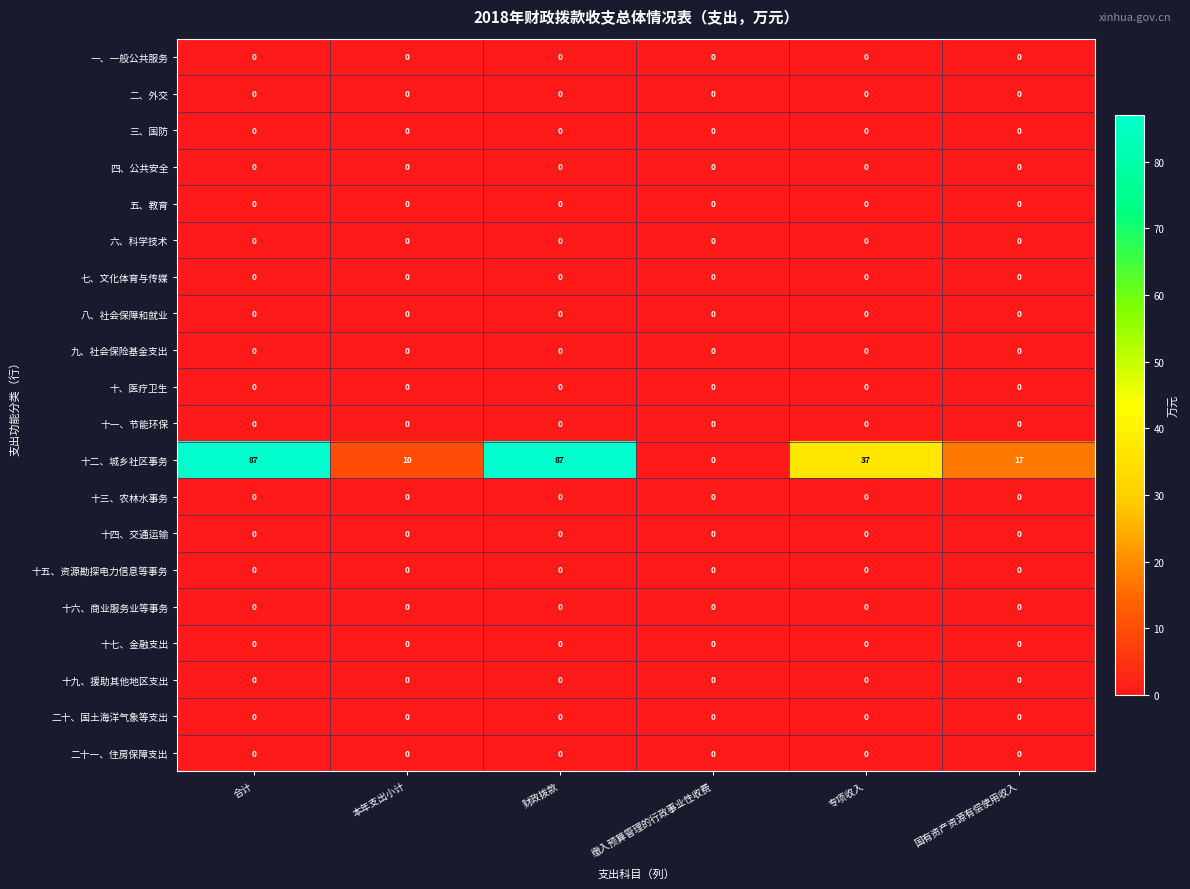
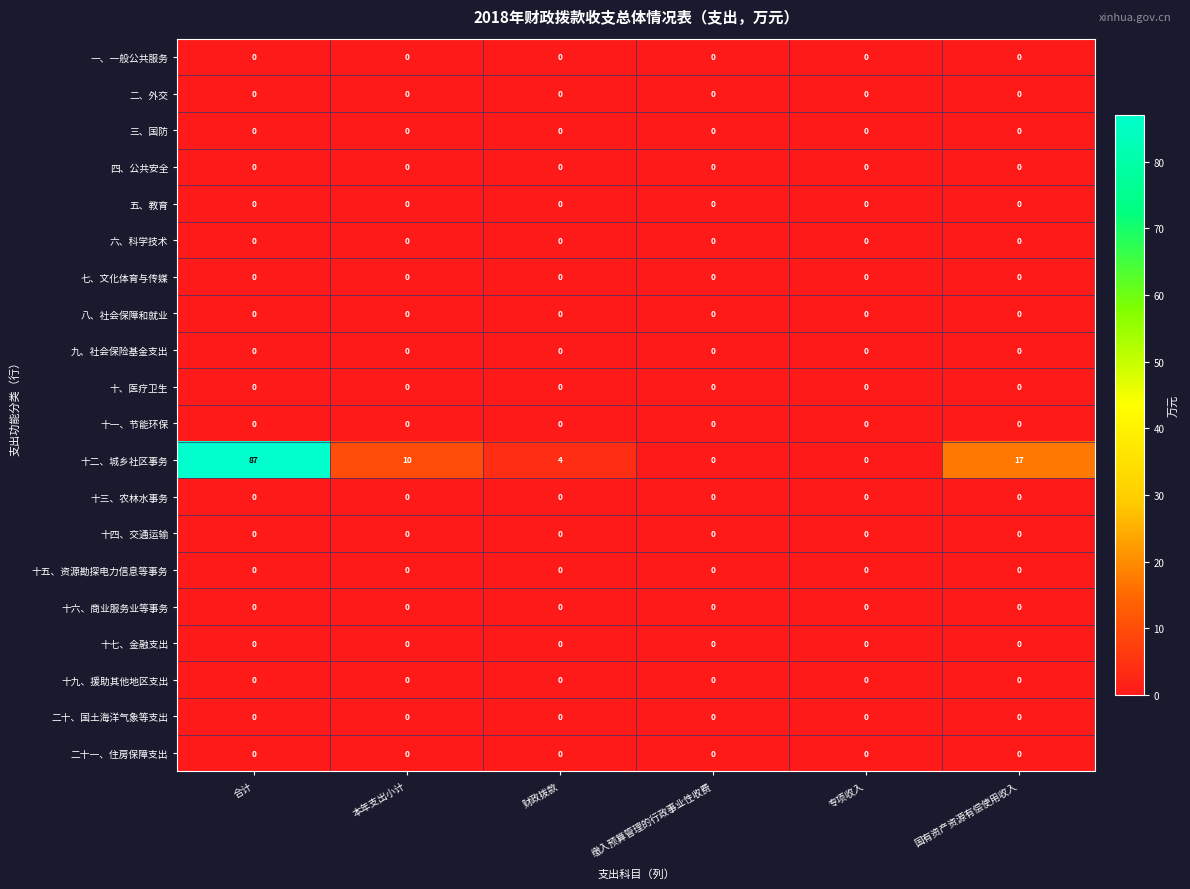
  {
    "一、一般公共服务": {
      "合计": 0,
      "本年支出小计": 0,
      "财政拨款": 0,
      "缴入预算管理的行政事业性收费": 0,
      "专项收入": 0,
      "国有资产资源有偿使用收入": 0
    },
    "二、外交": {
      "合计": 0,
      "本年支出小计": 0,
      "财政拨款": 0,
      "缴入预算管理的行政事业性收费": 0,
      "专项收入": 0,
      "国有资产资源有偿使用收入": 0
    },
    "三、国防": {
      "合计": 0,
      "本年支出小计": 0,
      "财政拨款": 0,
      "缴入预算管理的行政事业性收费": 0,
      "专项收入": 0,
      "国有资产资源有偿使用收入": 0
    },
    "四、公共安全": {
      "合计": 0,
      "本年支出小计": 0,
      "财政拨款": 0,
      "缴入预算管理的行政事业性收费": 0,
      "专项收入": 0,
      "国有资产资源有偿使用收入": 0
    },
    "五、教育": {
      "合计": 0,
      "本年支出小计": 0,
      "财政拨款": 0,
      "缴入预算管理的行政事业性收费": 0,
      "专项收入": 0,
      "国有资产资源有偿使用收入": 0
    },
    "六、科学技术": {
      "合计": 0,
      "本年支出小计": 0,
      "财政拨款": 0,
      "缴入预算管理的行政事业性收费": 0,
      "专项收入": 0,
      "国有资产资源有偿使用收入": 0
    },
    "七、文化体育与传媒": {
      "合计": 0,
      "本年支出小计": 0,
      "财政拨款": 0,
      "缴入预算管理的行政事业性收费": 0,
      "专项收入": 0,
      "国有资产资源有偿使用收入": 0
    },
    "八、社会保障和就业": {
      "合计": 0,
      "本年支出小计": 0,
      "财政拨款": 0,
      "缴入预算管理的行政事业性收费": 0,
      "专项收入": 0,
      "国有资产资源有偿使用收入": 0
    },
    "九、社会保险基金支出": {
      "合计": 0,
      "本年支出小计": 0,
      "财政拨款": 0,
      "缴入预算管理的行政事业性收费": 0,
      "专项收入": 0,
      "国有资产资源有偿使用收入": 0
    },
    "十、医疗卫生": {
      "合计": 0,
      "本年支出小计": 0,
      "财政拨款": 0,
      "缴入预算管理的行政事业性收费": 0,
      "专项收入": 0,
      "国有资产资源有偿使用收入": 0
    },
    "十一、节能环保": {
      "合计": 0,
      "本年支出小计": 0,
      "财政拨款": 0,
      "缴入预算管理的行政事业性收费": 0,
      "专项收入": 0,
      "国有资产资源有偿使用收入": 0
    },
    "十二、城乡社区事务": {
      "合计": 87,
      "本年支出小计": 10,
-     "财政拨款": 87,
+     "财政拨款": 4,
      "缴入预算管理的行政事业性收费": 0,
-     "专项收入": 37,
+     "专项收入": 0,
      "国有资产资源有偿使用收入": 17
    },
    "十三、农林水事务": {
      "合计": 0,
      "本年支出小计": 0,
      "财政拨款": 0,
      "缴入预算管理的行政事业性收费": 0,
      "专项收入": 0,
      "国有资产资源有偿使用收入": 0
    },
    "十四、交通运输": {
      "合计": 0,
      "本年支出小计": 0,
      "财政拨款": 0,
      "缴入预算管理的行政事业性收费": 0,
      "专项收入": 0,
      "国有资产资源有偿使用收入": 0
    },
    "十五、资源勘探电力信息等事务": {
      "合计": 0,
      "本年支出小计": 0,
      "财政拨款": 0,
      "缴入预算管理的行政事业性收费": 0,
      "专项收入": 0,
      "国有资产资源有偿使用收入": 0
    },
    "十六、商业服务业等事务": {
      "合计": 0,
      "本年支出小计": 0,
      "财政拨款": 0,
      "缴入预算管理的行政事业性收费": 0,
      "专项收入": 0,
      "国有资产资源有偿使用收入": 0
    },
    "十七、金融支出": {
      "合计": 0,
      "本年支出小计": 0,
      "财政拨款": 0,
      "缴入预算管理的行政事业性收费": 0,
      "专项收入": 0,
      "国有资产资源有偿使用收入": 0
    },
    "十九、援助其他地区支出": {
      "合计": 0,
      "本年支出小计": 0,
      "财政拨款": 0,
      "缴入预算管理的行政事业性收费": 0,
      "专项收入": 0,
      "国有资产资源有偿使用收入": 0
    },
    "二十、国土海洋气象等支出": {
      "合计": 0,
      "本年支出小计": 0,
      "财政拨款": 0,
      "缴入预算管理的行政事业性收费": 0,
      "专项收入": 0,
      "国有资产资源有偿使用收入": 0
    },
    "二十一、住房保障支出": {
      "合计": 0,
      "本年支出小计": 0,
      "财政拨款": 0,
      "缴入预算管理的行政事业性收费": 0,
      "专项收入": 0,
      "国有资产资源有偿使用收入": 0
    }
  }
